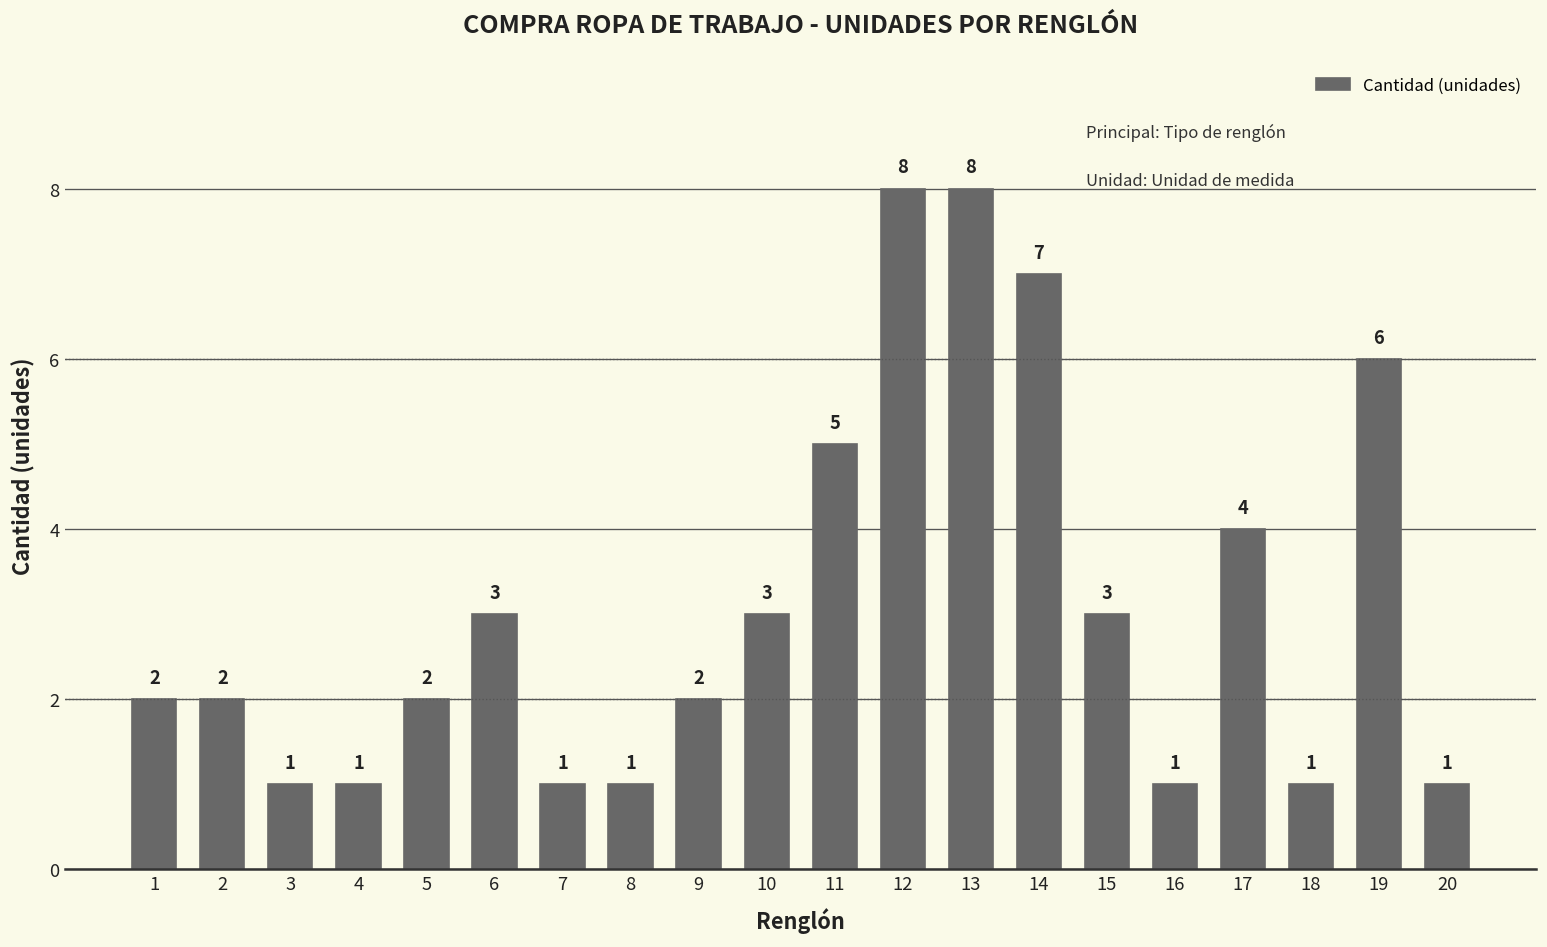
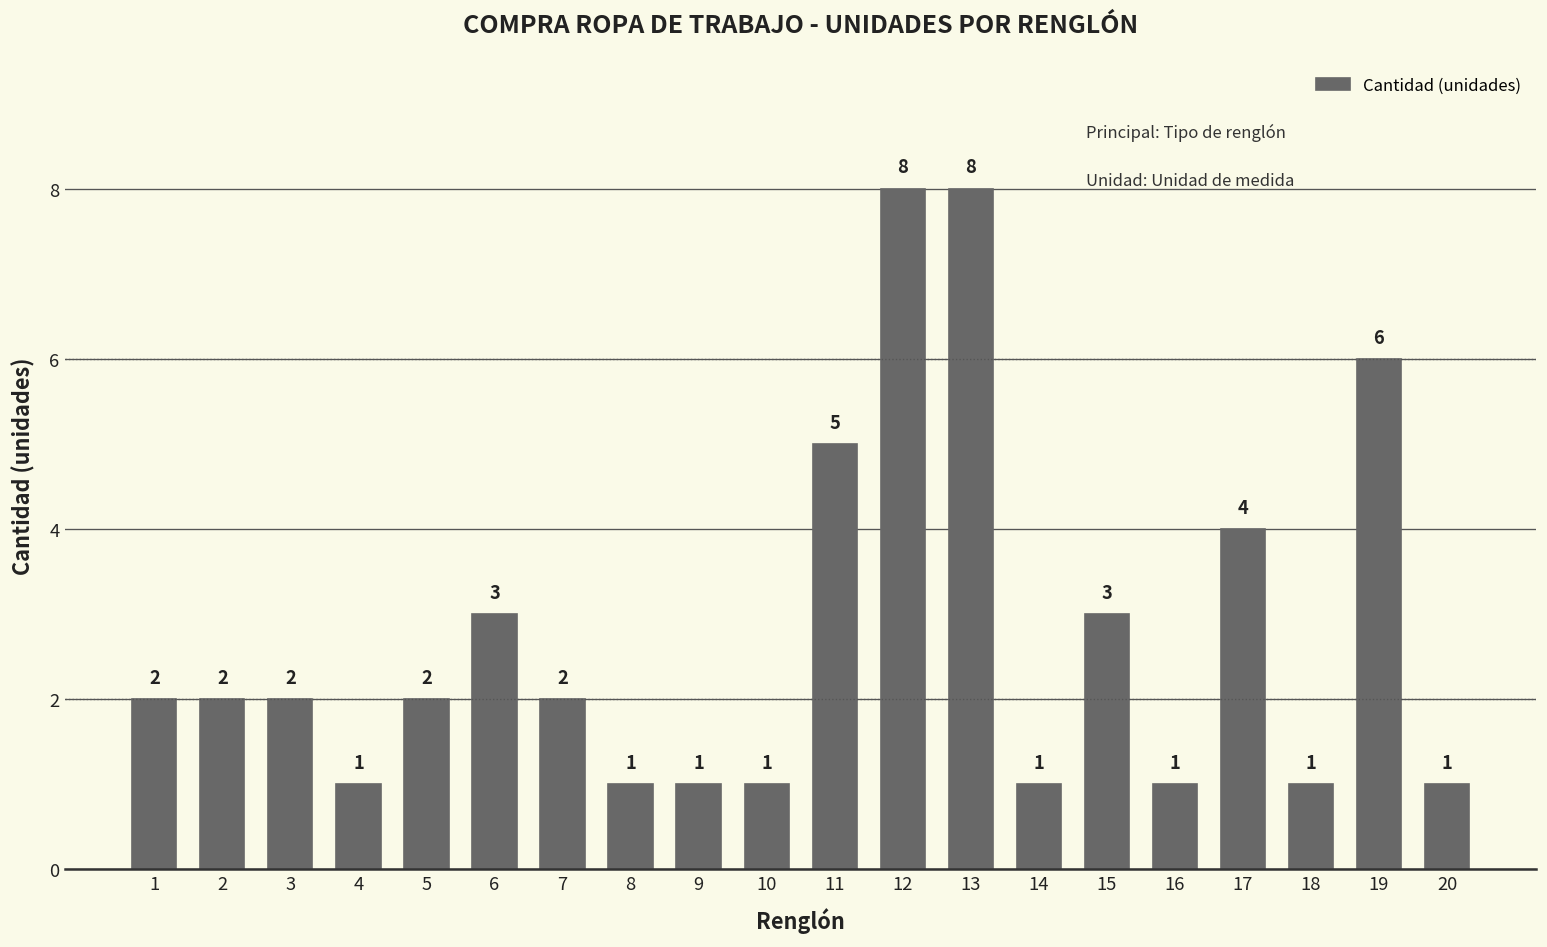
  {
    "1": 2,
    "2": 2,
-   "3": 1,
+   "3": 2,
    "4": 1,
    "5": 2,
    "6": 3,
-   "7": 1,
+   "7": 2,
    "8": 1,
-   "9": 2,
-   "10": 3,
+   "9": 1,
+   "10": 1,
    "11": 5,
    "12": 8,
    "13": 8,
-   "14": 7,
+   "14": 1,
    "15": 3,
    "16": 1,
    "17": 4,
    "18": 1,
    "19": 6,
    "20": 1
  }
